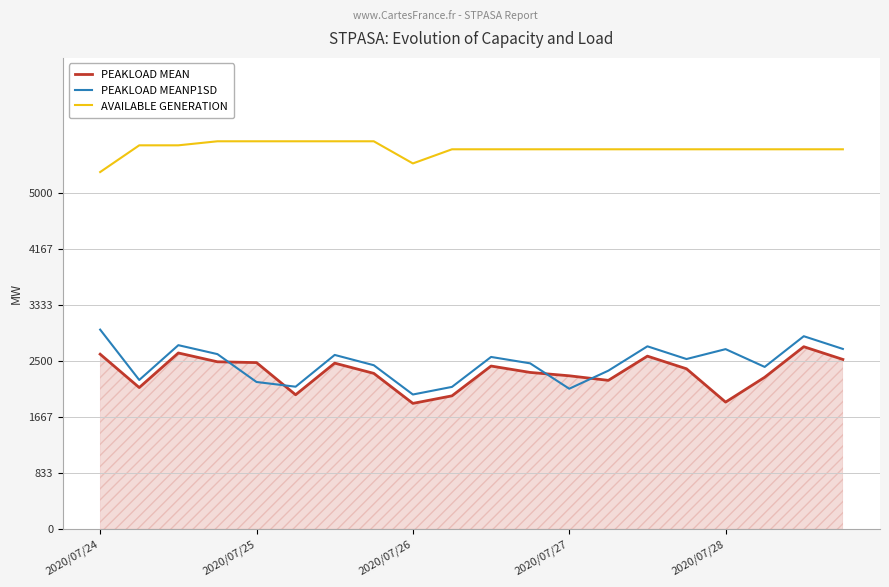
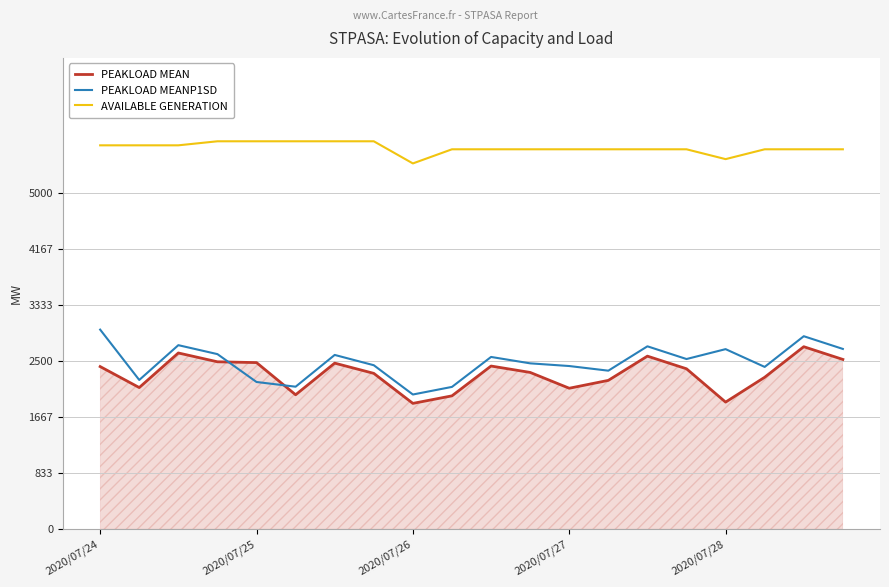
  {
    "PEAKLOAD MEAN": {
-     "2020/07/24": 2600,
+     "2020/07/24": 2400,
      "2020/07/25": 2500,
      "2020/07/26": 1900,
-     "2020/07/27": 2300,
+     "2020/07/27": 2100,
      "2020/07/28": 1900
    },
    "PEAKLOAD MEANP1SD": {
      "2020/07/24": 3000,
      "2020/07/25": 2200,
      "2020/07/26": 2000,
-     "2020/07/27": 2100,
+     "2020/07/27": 2400,
      "2020/07/28": 2700
    },
    "AVAILABLE GENERATION": {
-     "2020/07/24": 5300,
+     "2020/07/24": 5700,
      "2020/07/25": 5800,
      "2020/07/26": 5400,
      "2020/07/27": 5600,
-     "2020/07/28": 5600
+     "2020/07/28": 5500
    }
  }
